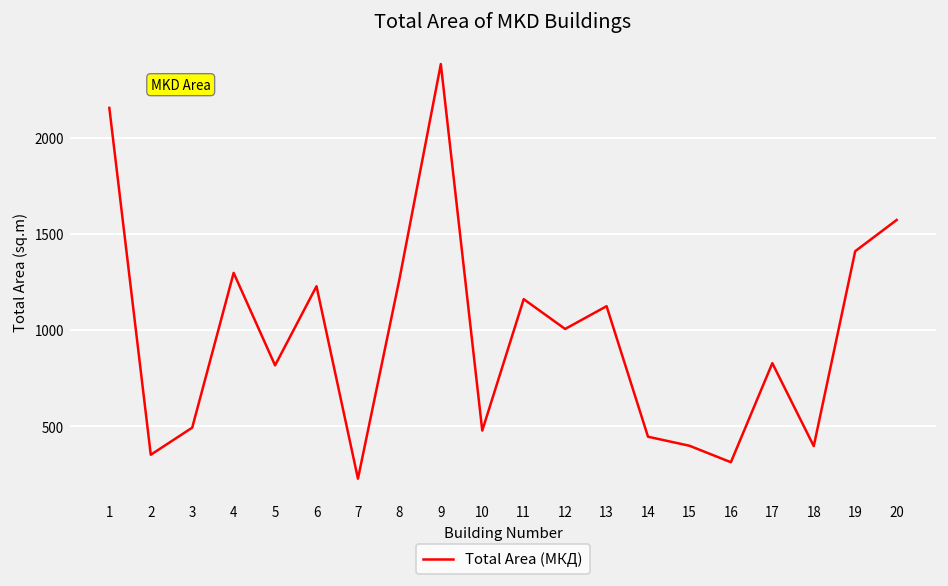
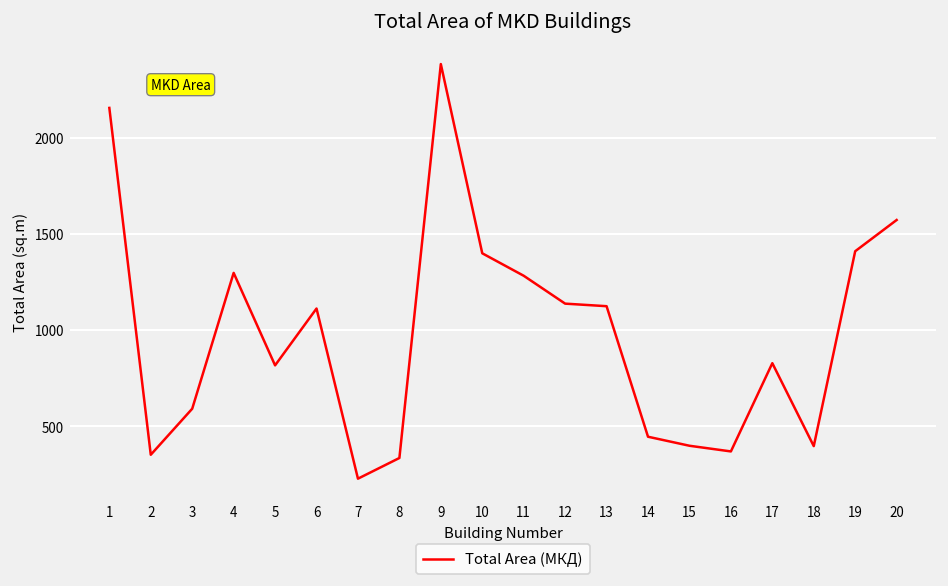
  {
    "1": 2150,
    "2": 350,
-   "3": 490,
+   "3": 590,
    "4": 1300,
    "5": 820,
-   "6": 1230,
+   "6": 1110,
    "7": 230,
-   "8": 1260,
+   "8": 340,
    "9": 2380,
-   "10": 480,
-   "11": 1160,
-   "12": 1010,
+   "10": 1400,
+   "11": 1280,
+   "12": 1140,
    "13": 1120,
    "14": 450,
    "15": 400,
-   "16": 310,
+   "16": 370,
    "17": 830,
    "18": 400,
    "19": 1410,
    "20": 1570
  }
